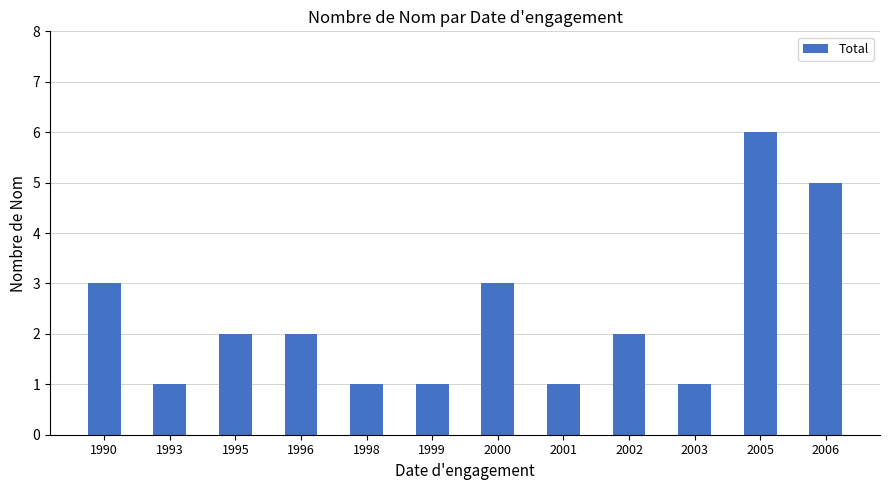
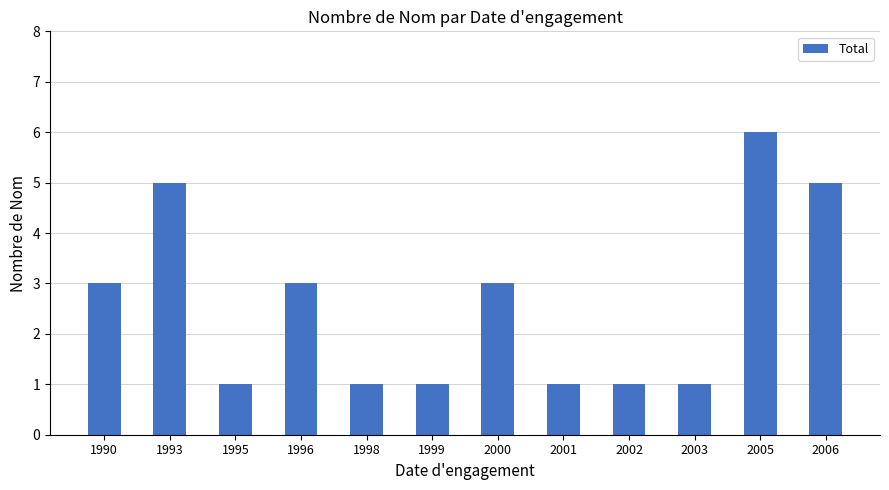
  {
    "1990": 3,
-   "1993": 1,
-   "1995": 2,
-   "1996": 2,
+   "1993": 5,
+   "1995": 1,
+   "1996": 3,
    "1998": 1,
    "1999": 1,
    "2000": 3,
    "2001": 1,
-   "2002": 2,
+   "2002": 1,
    "2003": 1,
    "2005": 6,
    "2006": 5
  }
